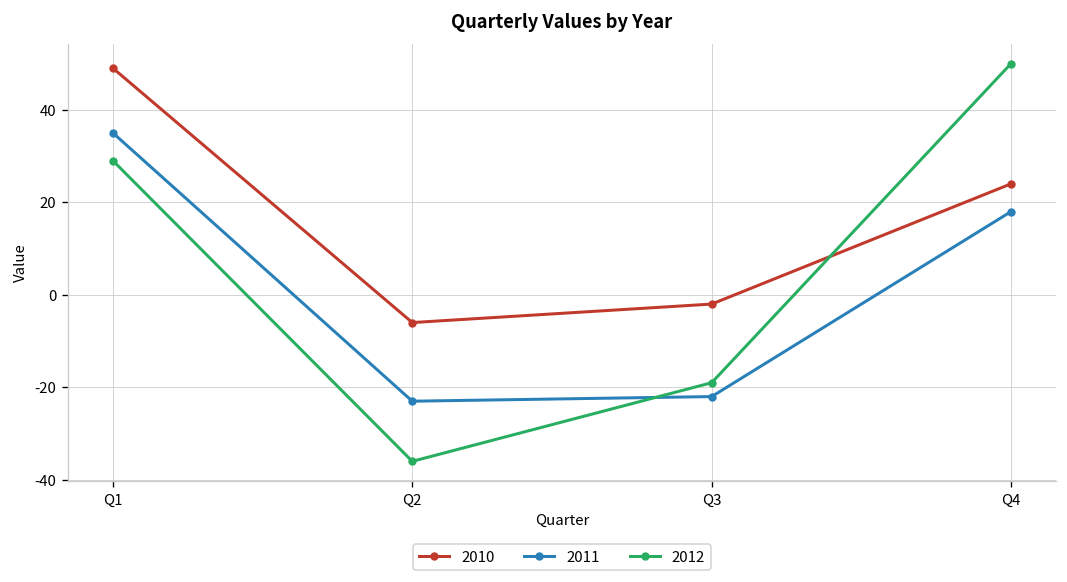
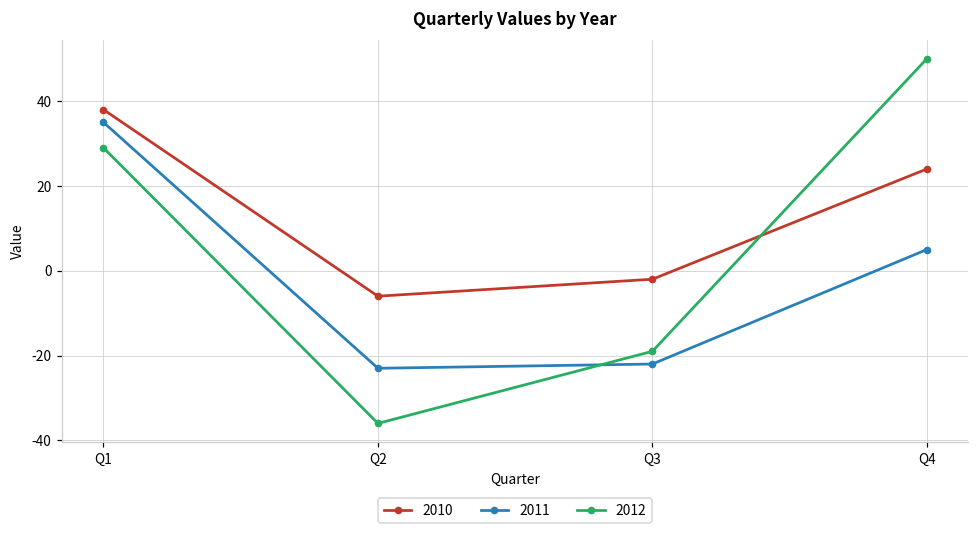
  {
    "2010": {
-     "Q1": 49,
+     "Q1": 38,
      "Q2": -6,
      "Q3": -2,
      "Q4": 24
    },
    "2011": {
      "Q1": 35,
      "Q2": -23,
      "Q3": -22,
-     "Q4": 18
+     "Q4": 5
    },
    "2012": {
      "Q1": 29,
      "Q2": -36,
      "Q3": -19,
      "Q4": 50
    }
  }
